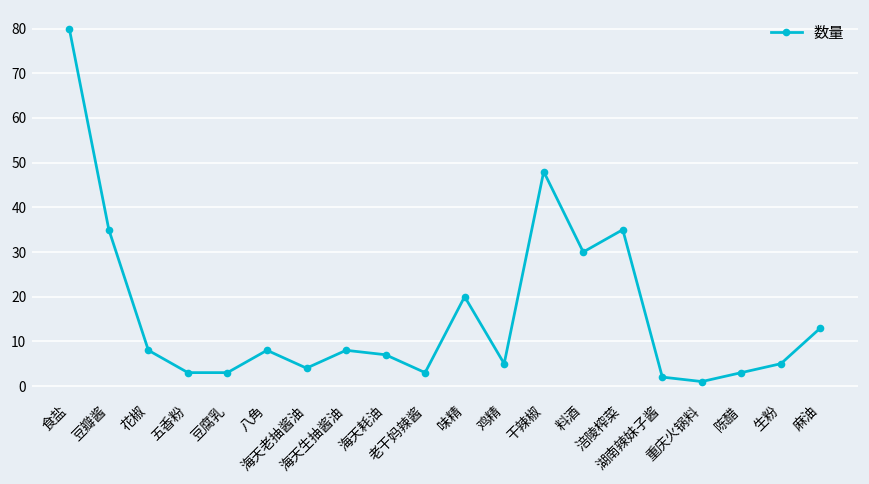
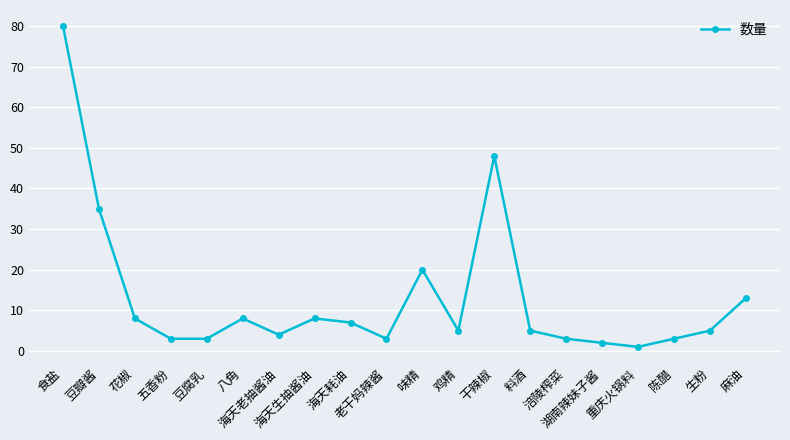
  {
    "食盐": 80,
    "豆瓣酱": 35,
    "花椒": 8,
    "五香粉": 3,
    "豆腐乳": 3,
    "八角": 8,
    "海天老抽酱油": 4,
    "海天生抽酱油": 8,
    "海天耗油": 7,
    "老干妈辣酱": 3,
    "味精": 20,
    "鸡精": 5,
    "干辣椒": 48,
-   "料酒": 30,
-   "涪陵榨菜": 35,
+   "料酒": 5,
+   "涪陵榨菜": 3,
    "湖南辣妹子酱": 2,
    "重庆火锅料": 1,
    "陈醋": 3,
    "生粉": 5,
    "麻油": 13
  }
